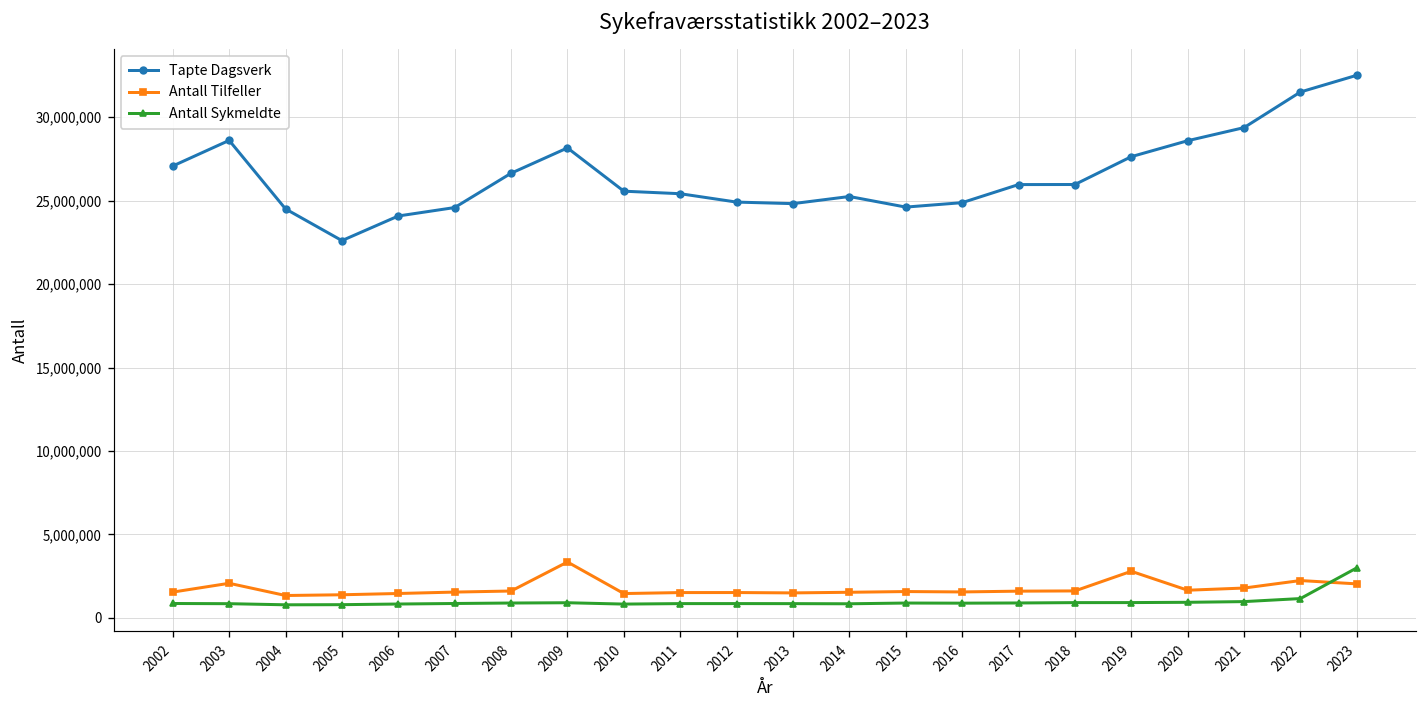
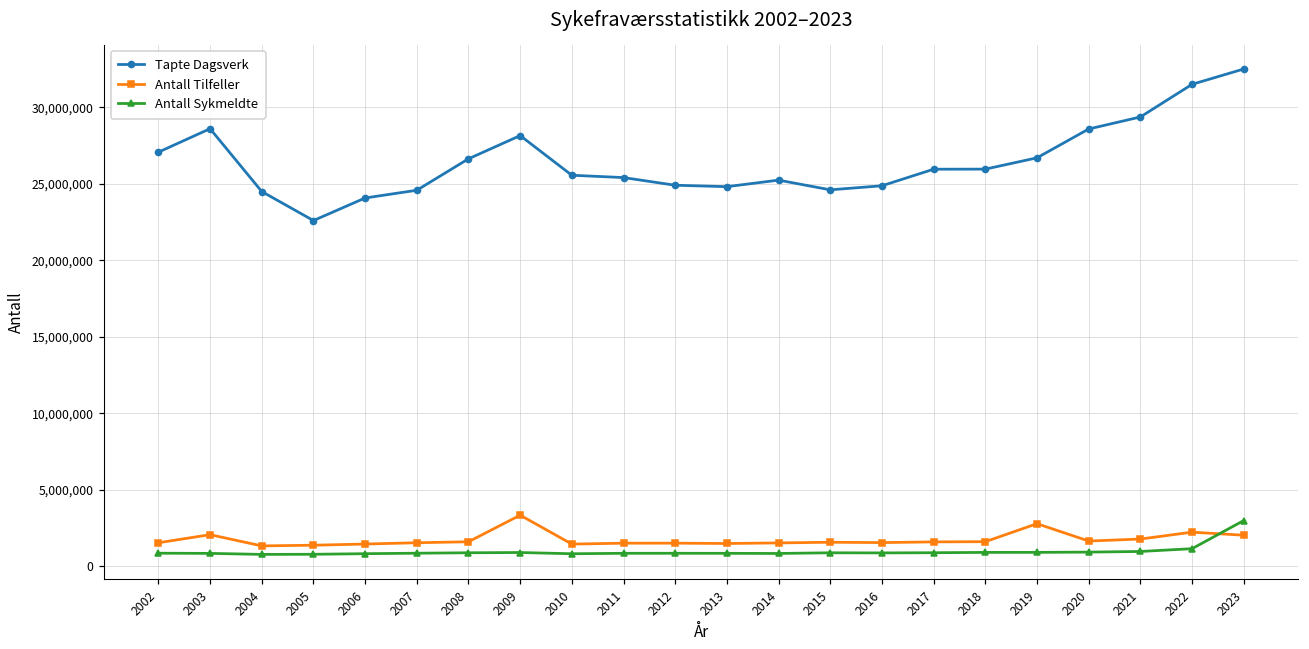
  {
    "Tapte Dagsverk": {
      "2002": "27,100,000",
      "2003": "28,600,000",
      "2004": "24,500,000",
      "2005": "22,600,000",
      "2006": "24,100,000",
      "2007": "24,600,000",
      "2008": "26,600,000",
      "2009": "28,200,000",
      "2010": "25,600,000",
      "2011": "25,400,000",
      "2012": "24,900,000",
      "2013": "24,800,000",
      "2014": "25,200,000",
      "2015": "24,600,000",
      "2016": "24,900,000",
      "2017": "26,000,000",
      "2018": "26,000,000",
-     "2019": "27,600,000",
+     "2019": "26,700,000",
      "2020": "28,600,000",
      "2021": "29,400,000",
      "2022": "31,500,000",
      "2023": "32,500,000"
    },
    "Antall Tilfeller": {
      "2002": "1,500,000",
      "2003": "2,100,000",
      "2004": "1,300,000",
      "2005": "1,400,000",
      "2006": "1,500,000",
      "2007": "1,500,000",
      "2008": "1,600,000",
      "2009": "3,400,000",
      "2010": "1,500,000",
      "2011": "1,500,000",
      "2012": "1,500,000",
      "2013": "1,500,000",
      "2014": "1,500,000",
      "2015": "1,600,000",
      "2016": "1,600,000",
      "2017": "1,600,000",
      "2018": "1,600,000",
      "2019": "2,800,000",
      "2020": "1,700,000",
      "2021": "1,800,000",
      "2022": "2,200,000",
      "2023": "2,000,000"
    },
    "Antall Sykmeldte": {
      "2002": "900,000",
      "2003": "900,000",
      "2004": "800,000",
      "2005": "800,000",
      "2006": "800,000",
      "2007": "900,000",
      "2008": "900,000",
      "2009": "900,000",
      "2010": "800,000",
      "2011": "900,000",
      "2012": "900,000",
      "2013": "900,000",
      "2014": "800,000",
      "2015": "900,000",
      "2016": "900,000",
      "2017": "900,000",
      "2018": "900,000",
      "2019": "900,000",
      "2020": "900,000",
      "2021": "1,000,000",
      "2022": "1,200,000",
      "2023": "3,000,000"
    }
  }
